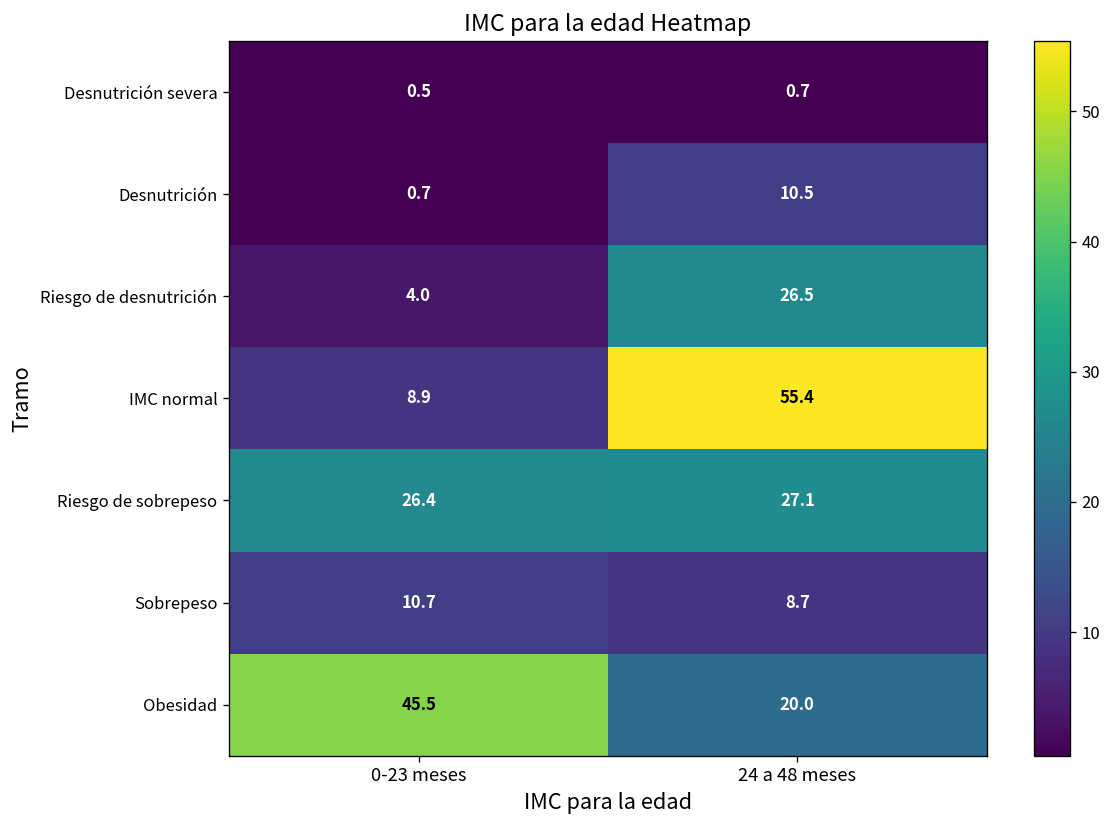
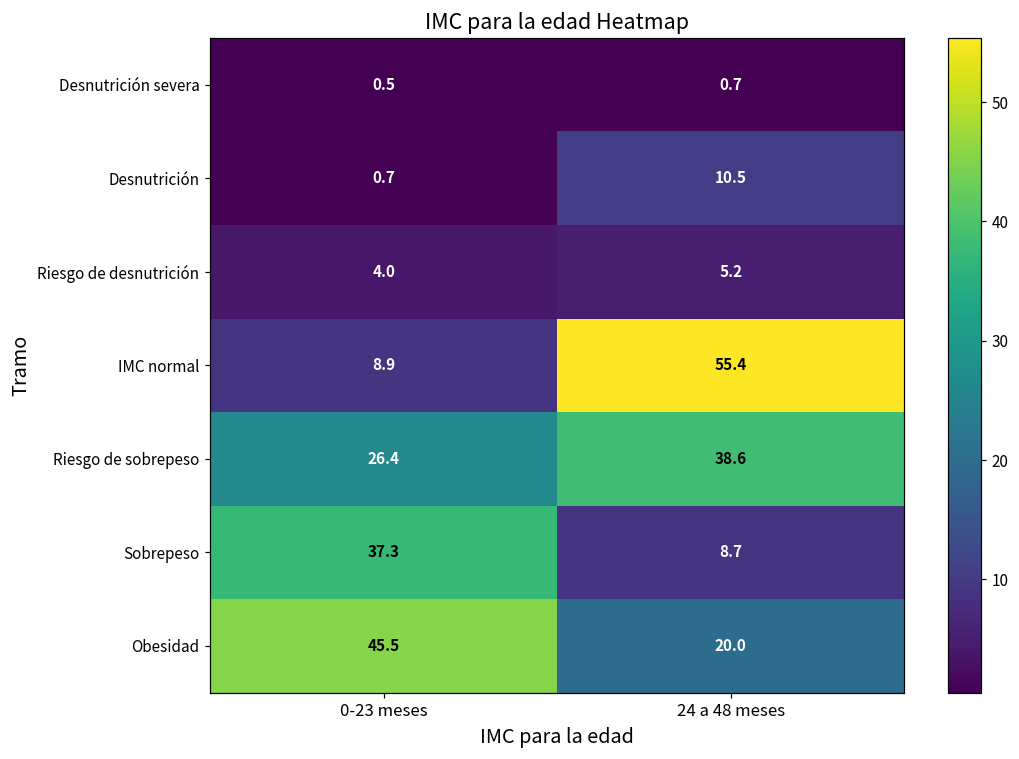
  {
    "Desnutrición severa": {
      "0-23 meses": 0.5,
      "24 a 48 meses": 0.7
    },
    "Desnutrición": {
      "0-23 meses": 0.7,
      "24 a 48 meses": 10.5
    },
    "Riesgo de desnutrición": {
      "0-23 meses": 4.0,
-     "24 a 48 meses": 26.5
+     "24 a 48 meses": 5.2
    },
    "IMC normal": {
      "0-23 meses": 8.9,
      "24 a 48 meses": 55.4
    },
    "Riesgo de sobrepeso": {
      "0-23 meses": 26.4,
-     "24 a 48 meses": 27.1
+     "24 a 48 meses": 38.6
    },
    "Sobrepeso": {
-     "0-23 meses": 10.7,
+     "0-23 meses": 37.3,
      "24 a 48 meses": 8.7
    },
    "Obesidad": {
      "0-23 meses": 45.5,
      "24 a 48 meses": 20.0
    }
  }
